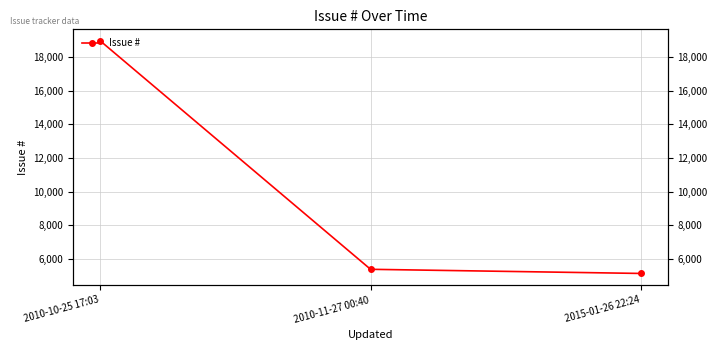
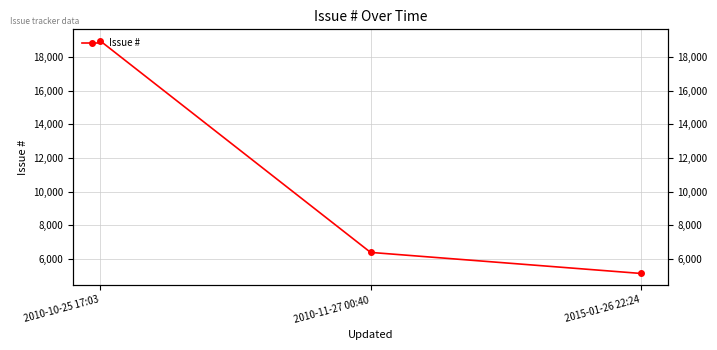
  {
    "2010-10-25 17:03": "19,000",
-   "2010-11-27 00:40": "5,400",
+   "2010-11-27 00:40": "6,400",
    "2015-01-26 22:24": "5,100"
  }
